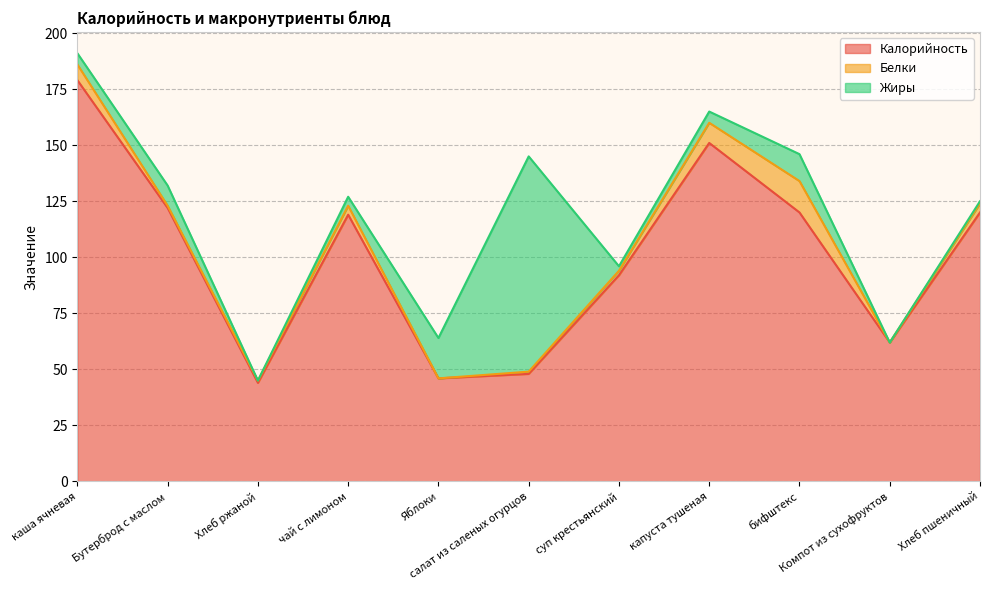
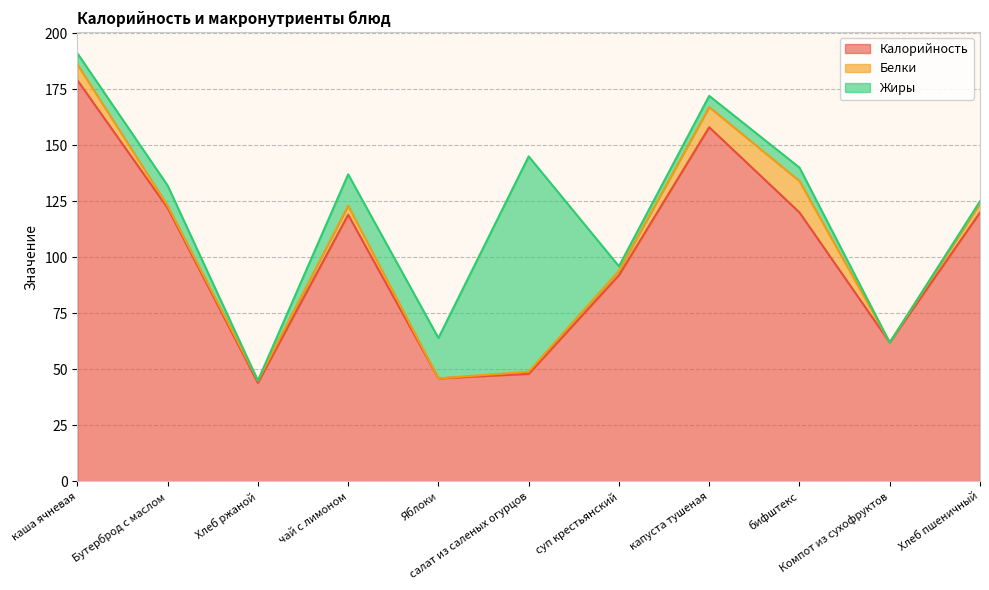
  {
    "Калорийность": {
      "каша ячневая": 179,
      "чай с лимоном": 119,
      "суп крестьянский": 92,
-     "капуста тушеная": 151,
+     "капуста тушеная": 158,
      "бифштекс": 120,
      "Хлеб пшеничный": 120
    },
    "Белки": {
      "каша ячневая": 7,
      "чай с лимоном": 4,
      "суп крестьянский": 2,
      "капуста тушеная": 9,
      "бифштекс": 14
    },
    "Жиры": {
      "каша ячневая": 5,
      "Бутерброд с маслом": 9,
-     "чай с лимоном": 4,
+     "чай с лимоном": 14,
      "Яблоки": 18,
      "салат из саленых огурцов": 96,
      "суп крестьянский": 2,
      "капуста тушеная": 5,
-     "бифштекс": 12
+     "бифштекс": 6
    }
  }
